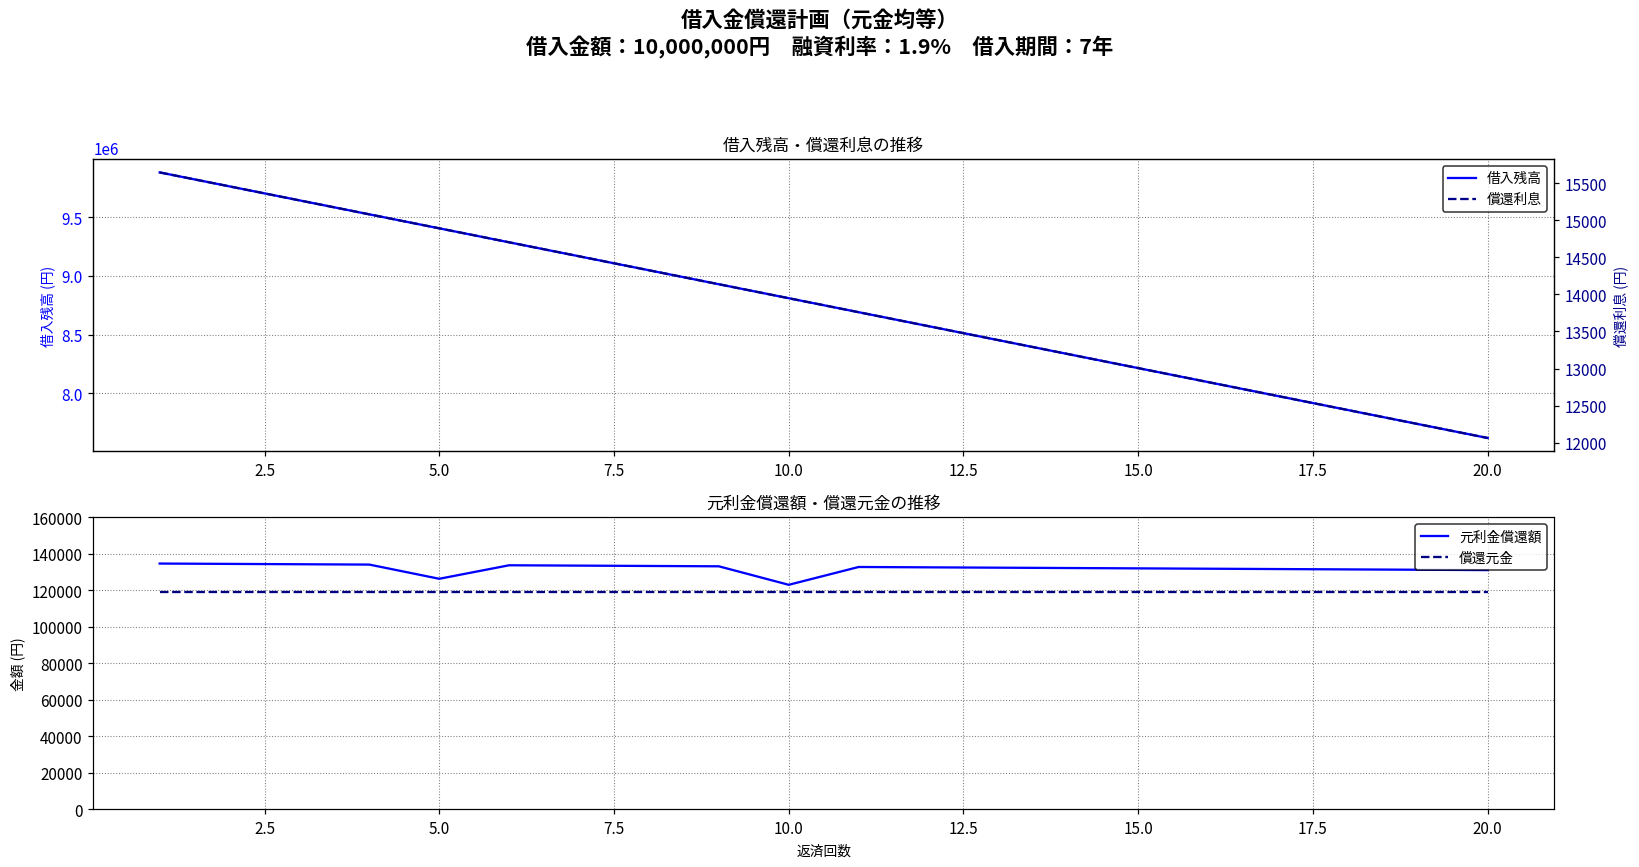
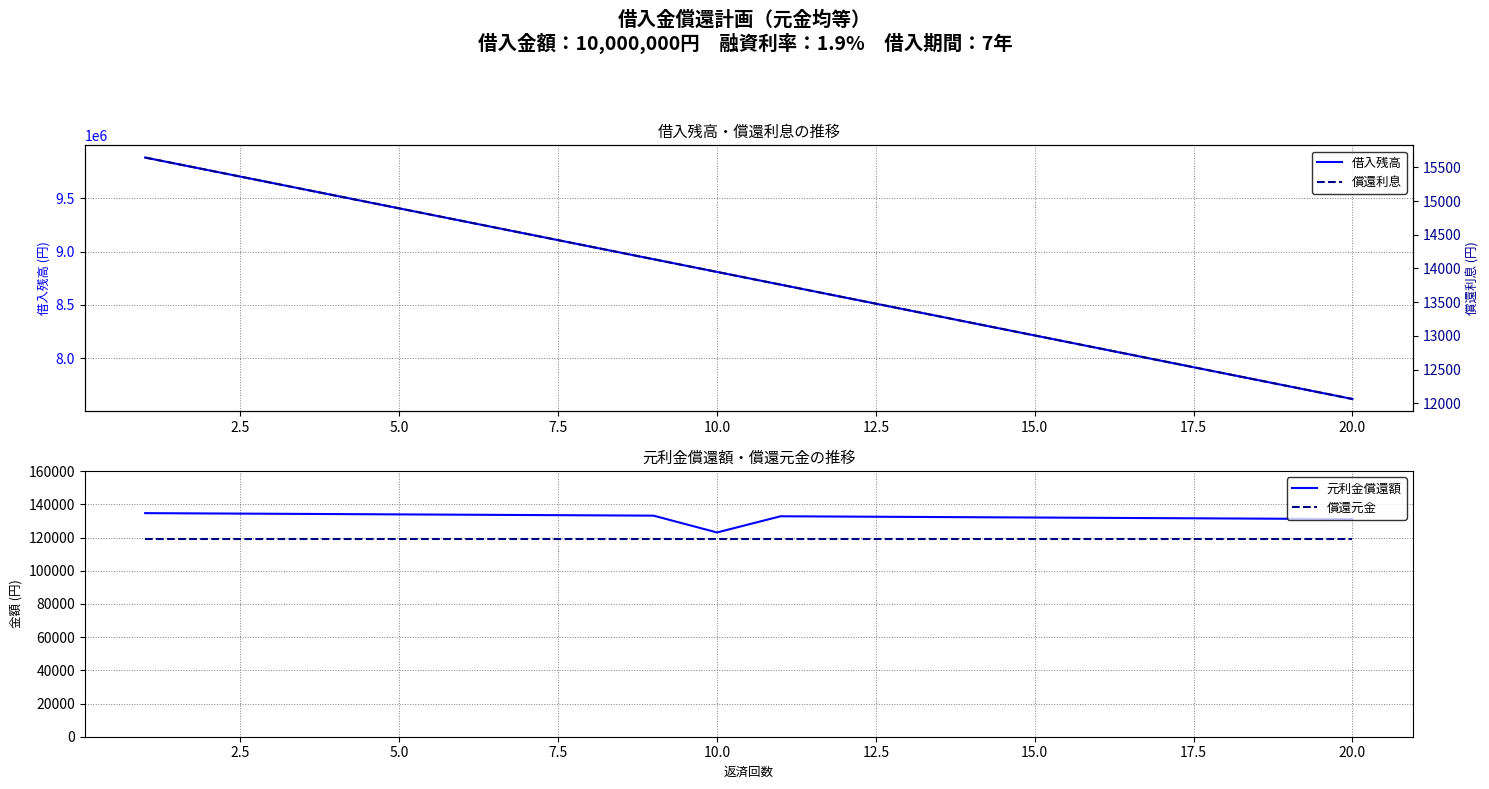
  {
    "元利金償還額・償還元金の推移": {
      "元利金償還額": {
-       "5.0": 126000,
+       "5.0": 134000,
        "10.0": 123000,
        "15.0": 132000
      },
      "償還元金": {
        "5.0": 119000,
        "10.0": 119000,
        "15.0": 119000,
        "20.0": 119000
      }
    }
  }
